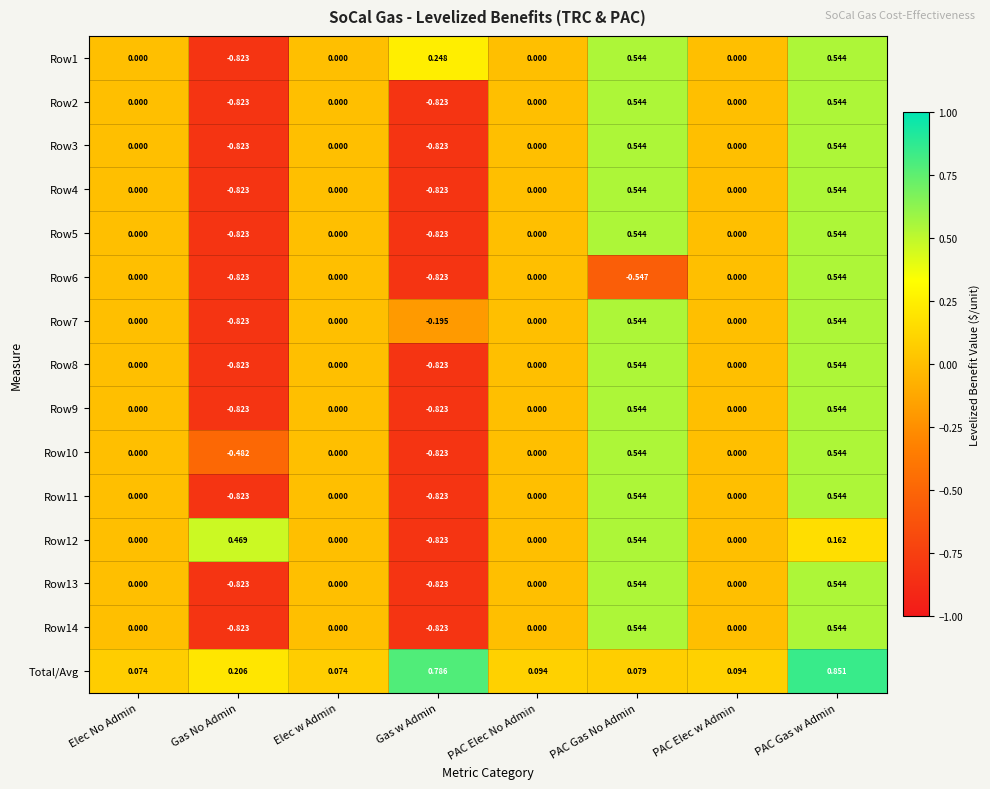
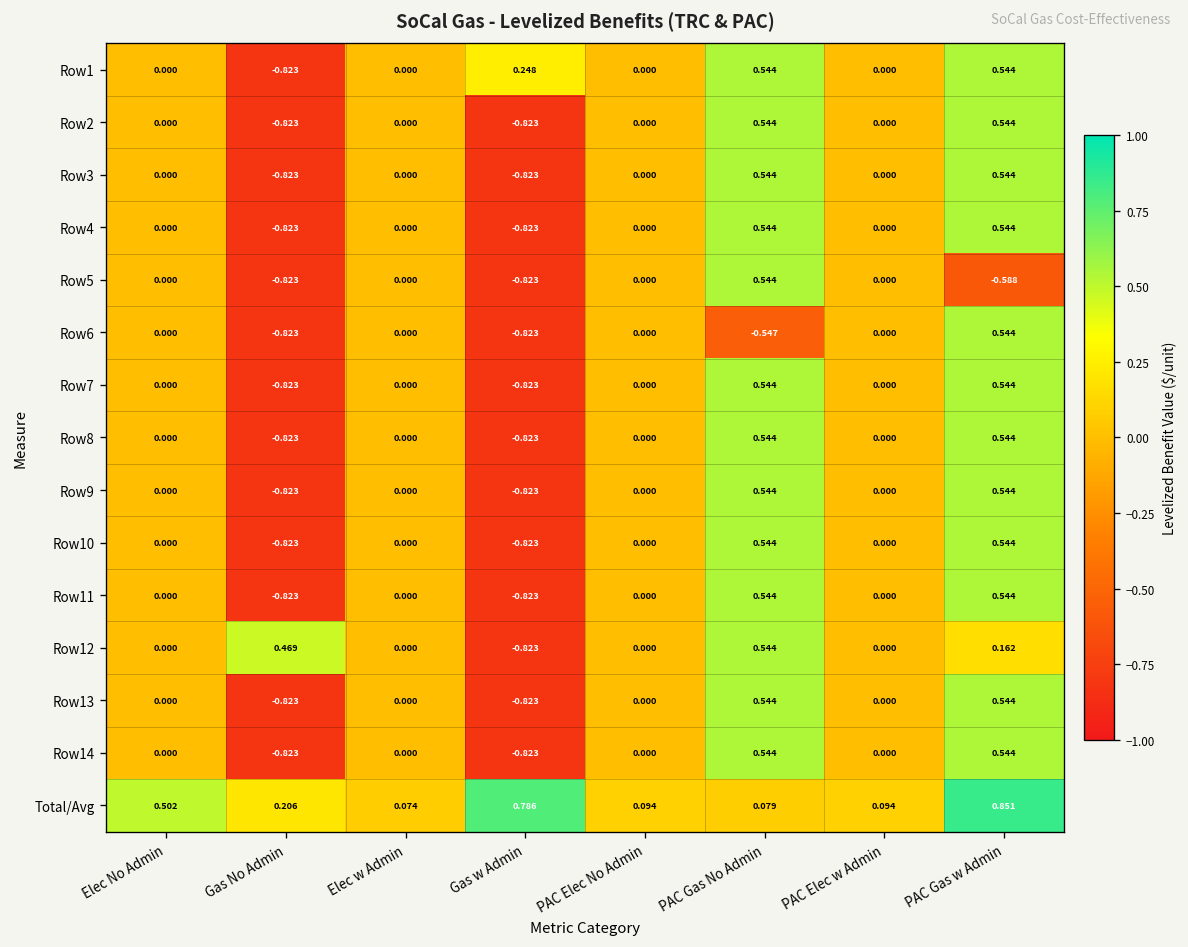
  {
    "Row1": {
      "Elec No Admin": 0.000,
      "Gas No Admin": -0.823,
      "Elec w Admin": 0.000,
      "Gas w Admin": 0.248,
      "PAC Elec No Admin": 0.000,
      "PAC Gas No Admin": 0.544,
      "PAC Elec w Admin": 0.000,
      "PAC Gas w Admin": 0.544
    },
    "Row2": {
      "Elec No Admin": 0.000,
      "Gas No Admin": -0.823,
      "Elec w Admin": 0.000,
      "Gas w Admin": -0.823,
      "PAC Elec No Admin": 0.000,
      "PAC Gas No Admin": 0.544,
      "PAC Elec w Admin": 0.000,
      "PAC Gas w Admin": 0.544
    },
    "Row3": {
      "Elec No Admin": 0.000,
      "Gas No Admin": -0.823,
      "Elec w Admin": 0.000,
      "Gas w Admin": -0.823,
      "PAC Elec No Admin": 0.000,
      "PAC Gas No Admin": 0.544,
      "PAC Elec w Admin": 0.000,
      "PAC Gas w Admin": 0.544
    },
    "Row4": {
      "Elec No Admin": 0.000,
      "Gas No Admin": -0.823,
      "Elec w Admin": 0.000,
      "Gas w Admin": -0.823,
      "PAC Elec No Admin": 0.000,
      "PAC Gas No Admin": 0.544,
      "PAC Elec w Admin": 0.000,
      "PAC Gas w Admin": 0.544
    },
    "Row5": {
      "Elec No Admin": 0.000,
      "Gas No Admin": -0.823,
      "Elec w Admin": 0.000,
      "Gas w Admin": -0.823,
      "PAC Elec No Admin": 0.000,
      "PAC Gas No Admin": 0.544,
      "PAC Elec w Admin": 0.000,
-     "PAC Gas w Admin": 0.544
+     "PAC Gas w Admin": -0.588
    },
    "Row6": {
      "Elec No Admin": 0.000,
      "Gas No Admin": -0.823,
      "Elec w Admin": 0.000,
      "Gas w Admin": -0.823,
      "PAC Elec No Admin": 0.000,
      "PAC Gas No Admin": -0.547,
      "PAC Elec w Admin": 0.000,
      "PAC Gas w Admin": 0.544
    },
    "Row7": {
      "Elec No Admin": 0.000,
      "Gas No Admin": -0.823,
      "Elec w Admin": 0.000,
-     "Gas w Admin": -0.195,
+     "Gas w Admin": -0.823,
      "PAC Elec No Admin": 0.000,
      "PAC Gas No Admin": 0.544,
      "PAC Elec w Admin": 0.000,
      "PAC Gas w Admin": 0.544
    },
    "Row8": {
      "Elec No Admin": 0.000,
      "Gas No Admin": -0.823,
      "Elec w Admin": 0.000,
      "Gas w Admin": -0.823,
      "PAC Elec No Admin": 0.000,
      "PAC Gas No Admin": 0.544,
      "PAC Elec w Admin": 0.000,
      "PAC Gas w Admin": 0.544
    },
    "Row9": {
      "Elec No Admin": 0.000,
      "Gas No Admin": -0.823,
      "Elec w Admin": 0.000,
      "Gas w Admin": -0.823,
      "PAC Elec No Admin": 0.000,
      "PAC Gas No Admin": 0.544,
      "PAC Elec w Admin": 0.000,
      "PAC Gas w Admin": 0.544
    },
    "Row10": {
      "Elec No Admin": 0.000,
-     "Gas No Admin": -0.482,
+     "Gas No Admin": -0.823,
      "Elec w Admin": 0.000,
      "Gas w Admin": -0.823,
      "PAC Elec No Admin": 0.000,
      "PAC Gas No Admin": 0.544,
      "PAC Elec w Admin": 0.000,
      "PAC Gas w Admin": 0.544
    },
    "Row11": {
      "Elec No Admin": 0.000,
      "Gas No Admin": -0.823,
      "Elec w Admin": 0.000,
      "Gas w Admin": -0.823,
      "PAC Elec No Admin": 0.000,
      "PAC Gas No Admin": 0.544,
      "PAC Elec w Admin": 0.000,
      "PAC Gas w Admin": 0.544
    },
    "Row12": {
      "Elec No Admin": 0.000,
      "Gas No Admin": 0.469,
      "Elec w Admin": 0.000,
      "Gas w Admin": -0.823,
      "PAC Elec No Admin": 0.000,
      "PAC Gas No Admin": 0.544,
      "PAC Elec w Admin": 0.000,
      "PAC Gas w Admin": 0.162
    },
    "Row13": {
      "Elec No Admin": 0.000,
      "Gas No Admin": -0.823,
      "Elec w Admin": 0.000,
      "Gas w Admin": -0.823,
      "PAC Elec No Admin": 0.000,
      "PAC Gas No Admin": 0.544,
      "PAC Elec w Admin": 0.000,
      "PAC Gas w Admin": 0.544
    },
    "Row14": {
      "Elec No Admin": 0.000,
      "Gas No Admin": -0.823,
      "Elec w Admin": 0.000,
      "Gas w Admin": -0.823,
      "PAC Elec No Admin": 0.000,
      "PAC Gas No Admin": 0.544,
      "PAC Elec w Admin": 0.000,
      "PAC Gas w Admin": 0.544
    },
    "Total/Avg": {
-     "Elec No Admin": 0.074,
+     "Elec No Admin": 0.502,
      "Gas No Admin": 0.206,
      "Elec w Admin": 0.074,
      "Gas w Admin": 0.786,
      "PAC Elec No Admin": 0.094,
      "PAC Gas No Admin": 0.079,
      "PAC Elec w Admin": 0.094,
      "PAC Gas w Admin": 0.851
    }
  }
